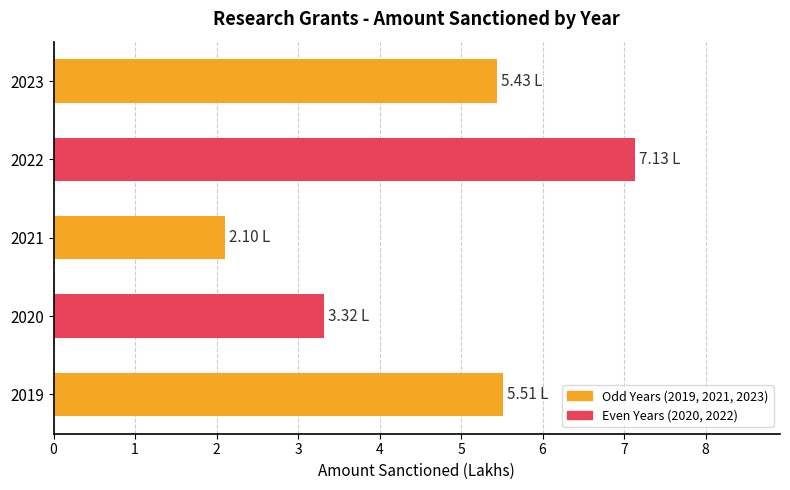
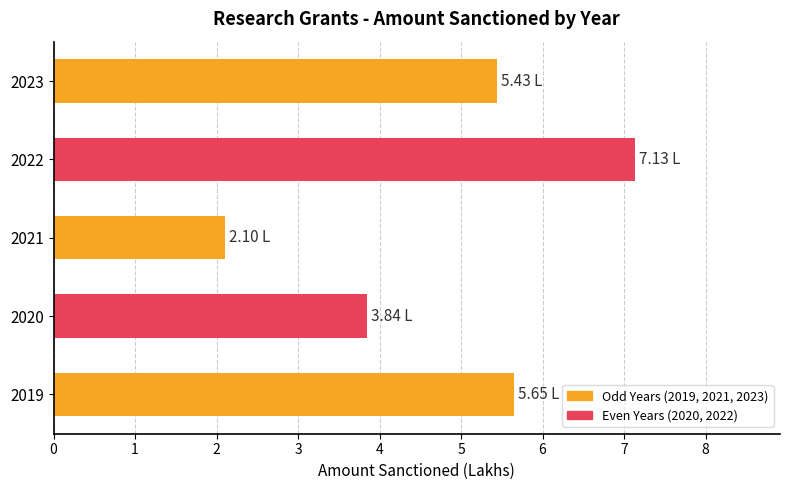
  {
    "2023": 5.43,
    "2022": 7.13,
    "2021": 2.10,
-   "2020": 3.32,
-   "2019": 5.51
+   "2020": 3.84,
+   "2019": 5.65
  }
